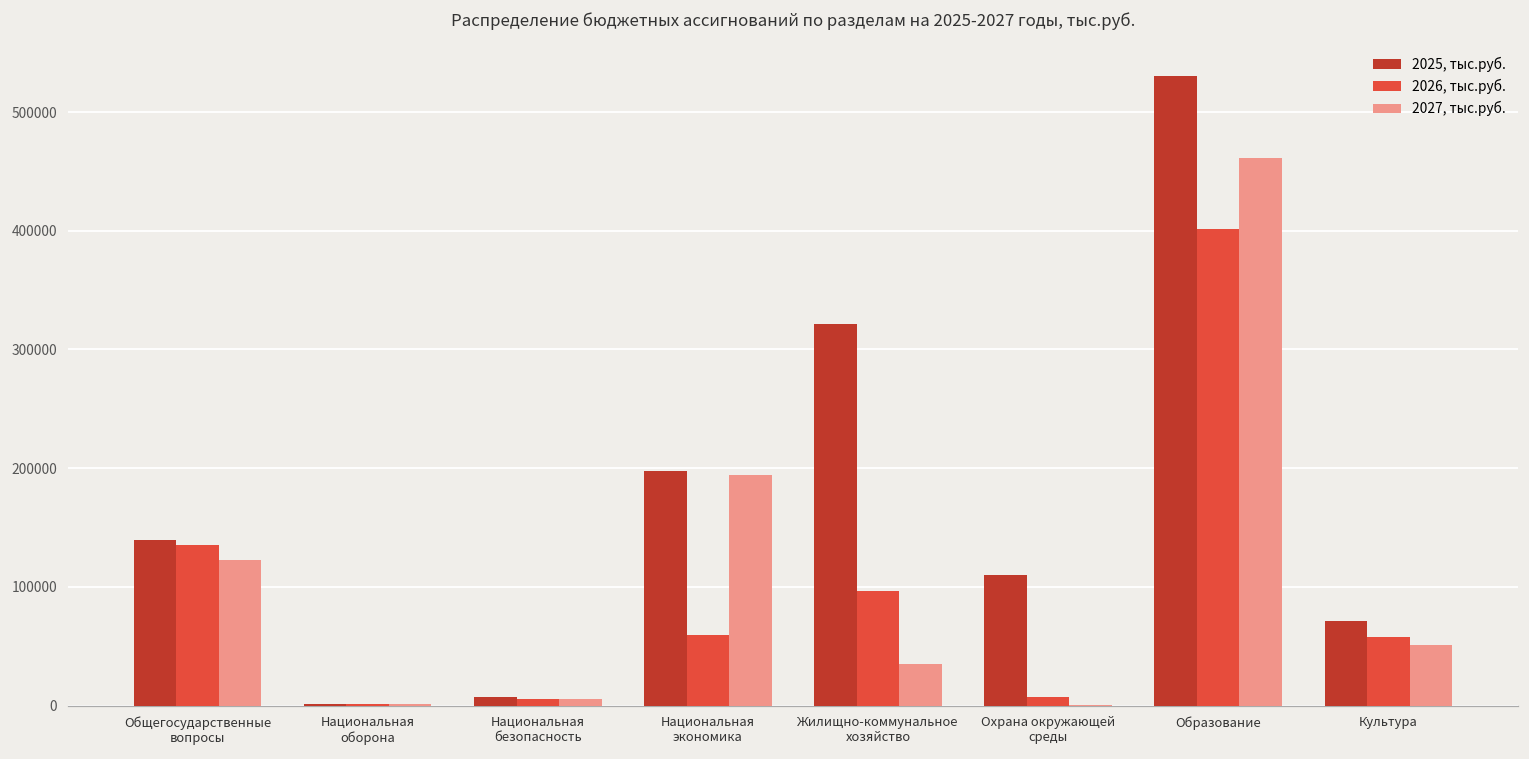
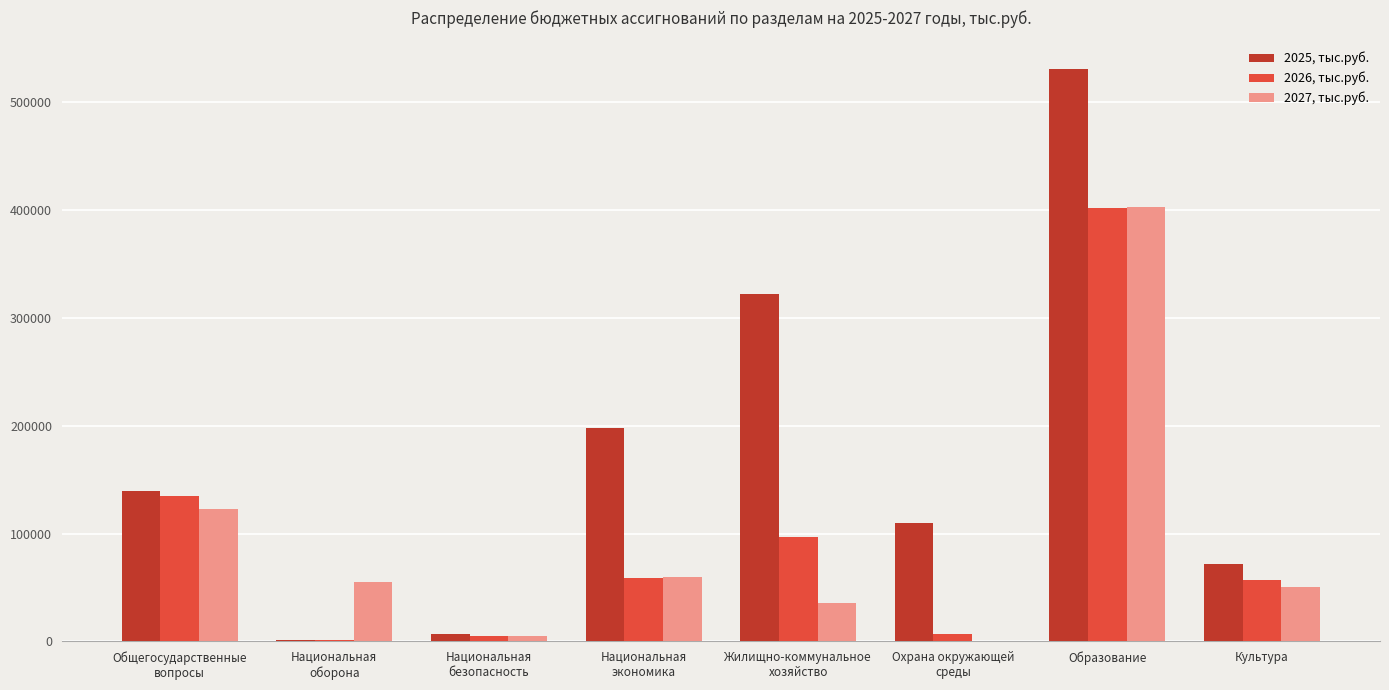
  {
    "2027, тыс.руб.": {
      "Общегосударственные вопросы": 123000,
-     "Национальная оборона": 1000,
+     "Национальная оборона": 55000,
      "Национальная безопасность": 5000,
-     "Национальная экономика": 195000,
+     "Национальная экономика": 60000,
      "Жилищно-коммунальное хозяйство": 35000,
-     "Образование": 461000,
+     "Образование": 402000,
      "Культура": 51000
    }
  }
